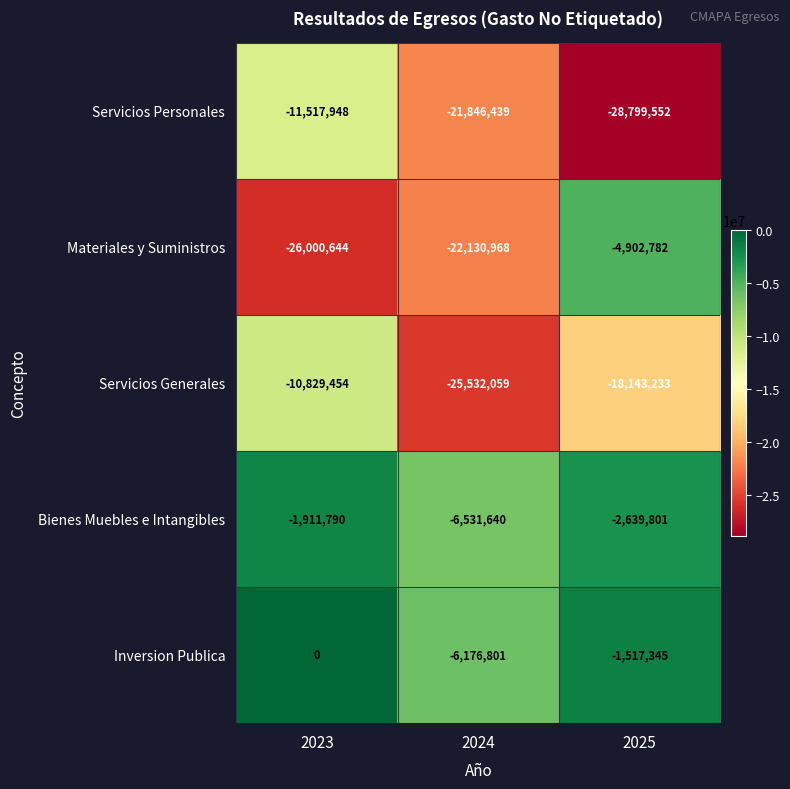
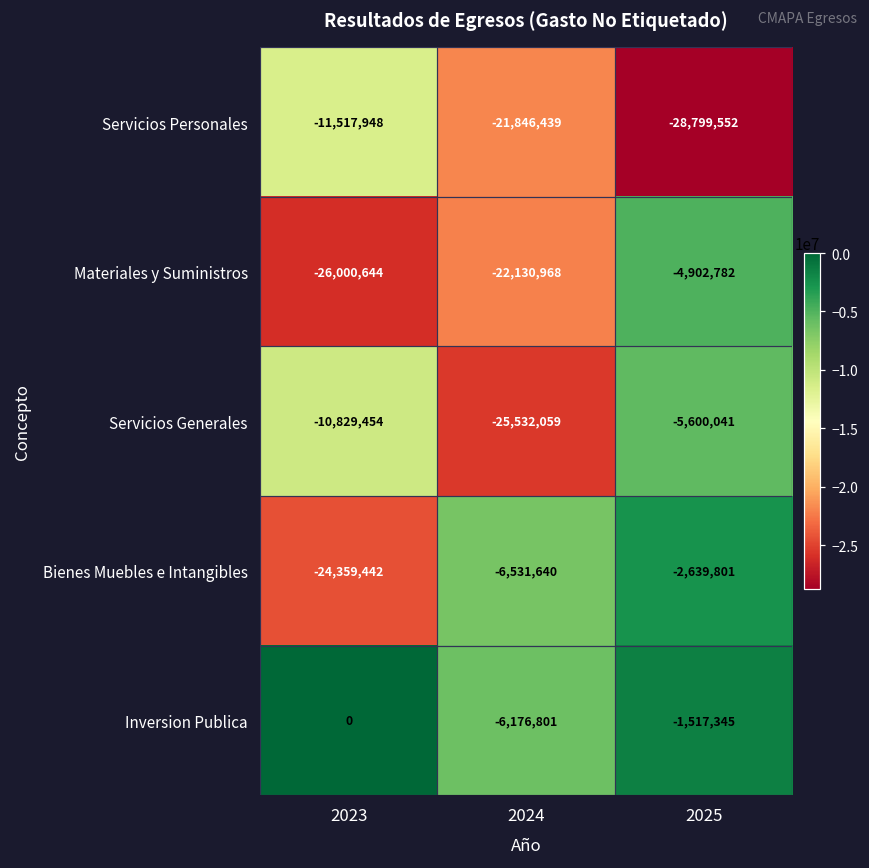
  {
    "Servicios Personales": {
      "2023": "-11,517,948",
      "2024": "-21,846,439",
      "2025": "-28,799,552"
    },
    "Materiales y Suministros": {
      "2023": "-26,000,644",
      "2024": "-22,130,968",
      "2025": "-4,902,782"
    },
    "Servicios Generales": {
      "2023": "-10,829,454",
      "2024": "-25,532,059",
-     "2025": "-18,143,233"
+     "2025": "-5,600,041"
    },
    "Bienes Muebles e Intangibles": {
-     "2023": "-1,911,790",
+     "2023": "-24,359,442",
      "2024": "-6,531,640",
      "2025": "-2,639,801"
    },
    "Inversion Publica": {
      "2023": "0",
      "2024": "-6,176,801",
      "2025": "-1,517,345"
    }
  }
